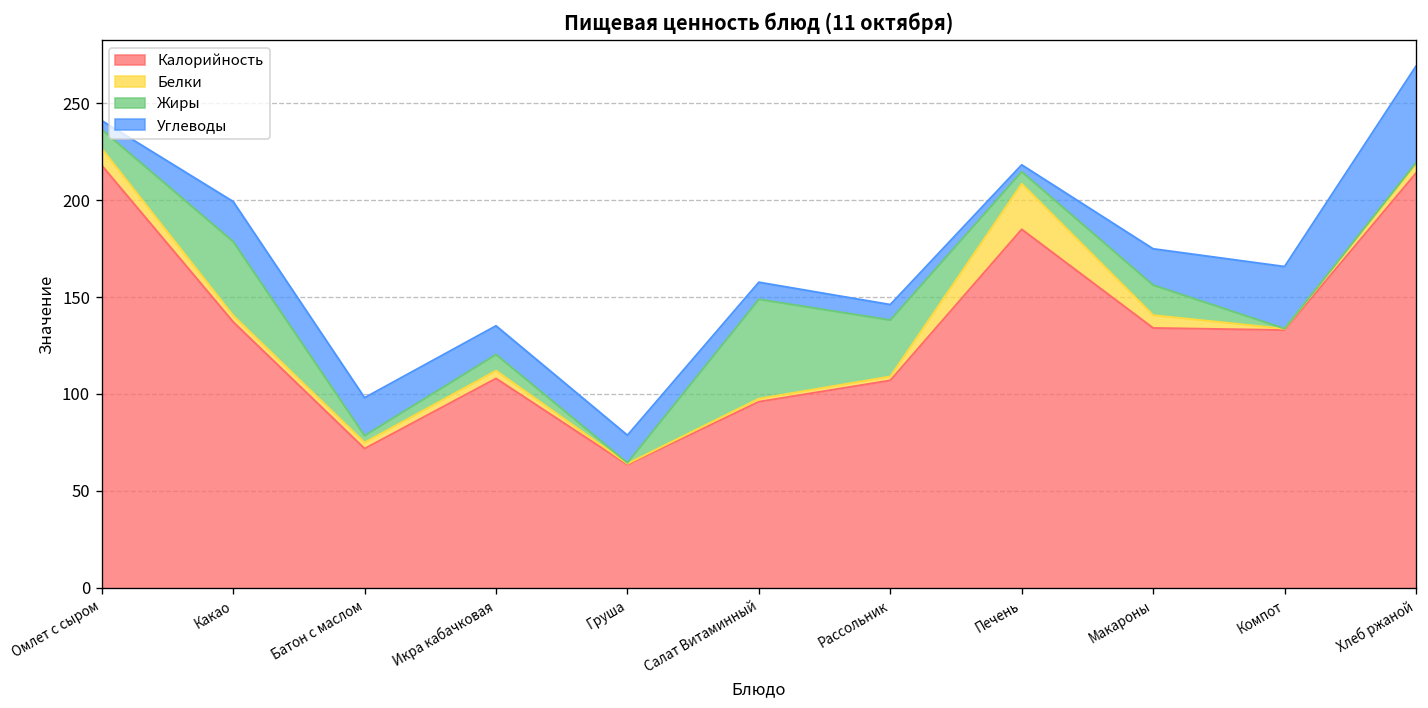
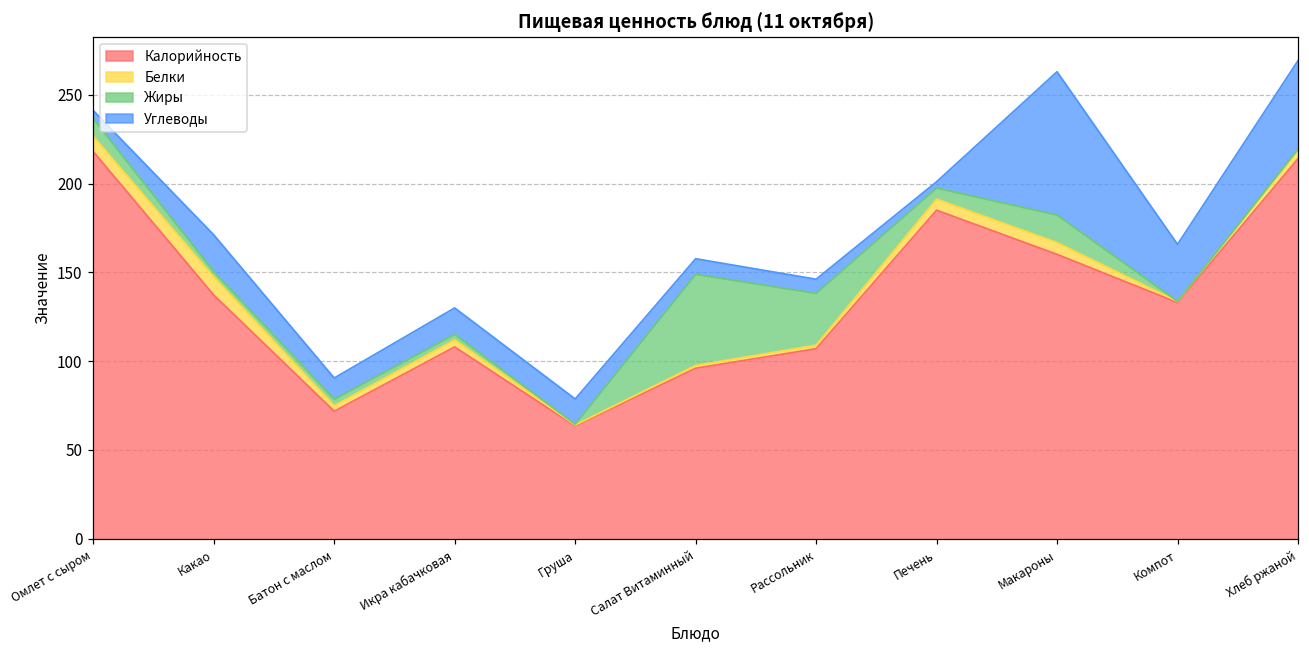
  {
    "Калорийность": {
      "Омлет с сыром": 218,
      "Какао": 137,
      "Батон с маслом": 72,
      "Икра кабачковая": 108,
      "Рассольник": 107,
      "Печень": 185,
-     "Макароны": 134,
+     "Макароны": 160,
      "Хлеб ржаной": 214
    },
    "Белки": {
      "Омлет с сыром": 9,
-     "Какао": 3,
+     "Какао": 10,
      "Батон с маслом": 3,
      "Икра кабачковая": 4,
      "Рассольник": 2,
-     "Печень": 24,
+     "Печень": 6,
      "Макароны": 7
    },
    "Жиры": {
      "Омлет с сыром": 10,
-     "Какао": 38,
+     "Какао": 3,
      "Батон с маслом": 4,
-     "Икра кабачковая": 8,
+     "Икра кабачковая": 3,
      "Салат Витаминный": 51,
      "Рассольник": 29,
      "Печень": 6,
      "Макароны": 16
    },
    "Углеводы": {
      "Омлет с сыром": 5,
      "Какао": 21,
-     "Батон с маслом": 20,
+     "Батон с маслом": 12,
      "Икра кабачковая": 15,
      "Груша": 14,
      "Салат Витаминный": 9,
      "Рассольник": 8,
      "Печень": 4,
-     "Макароны": 19,
+     "Макароны": 81,
      "Компот": 32,
      "Хлеб ржаной": 50
    }
  }
